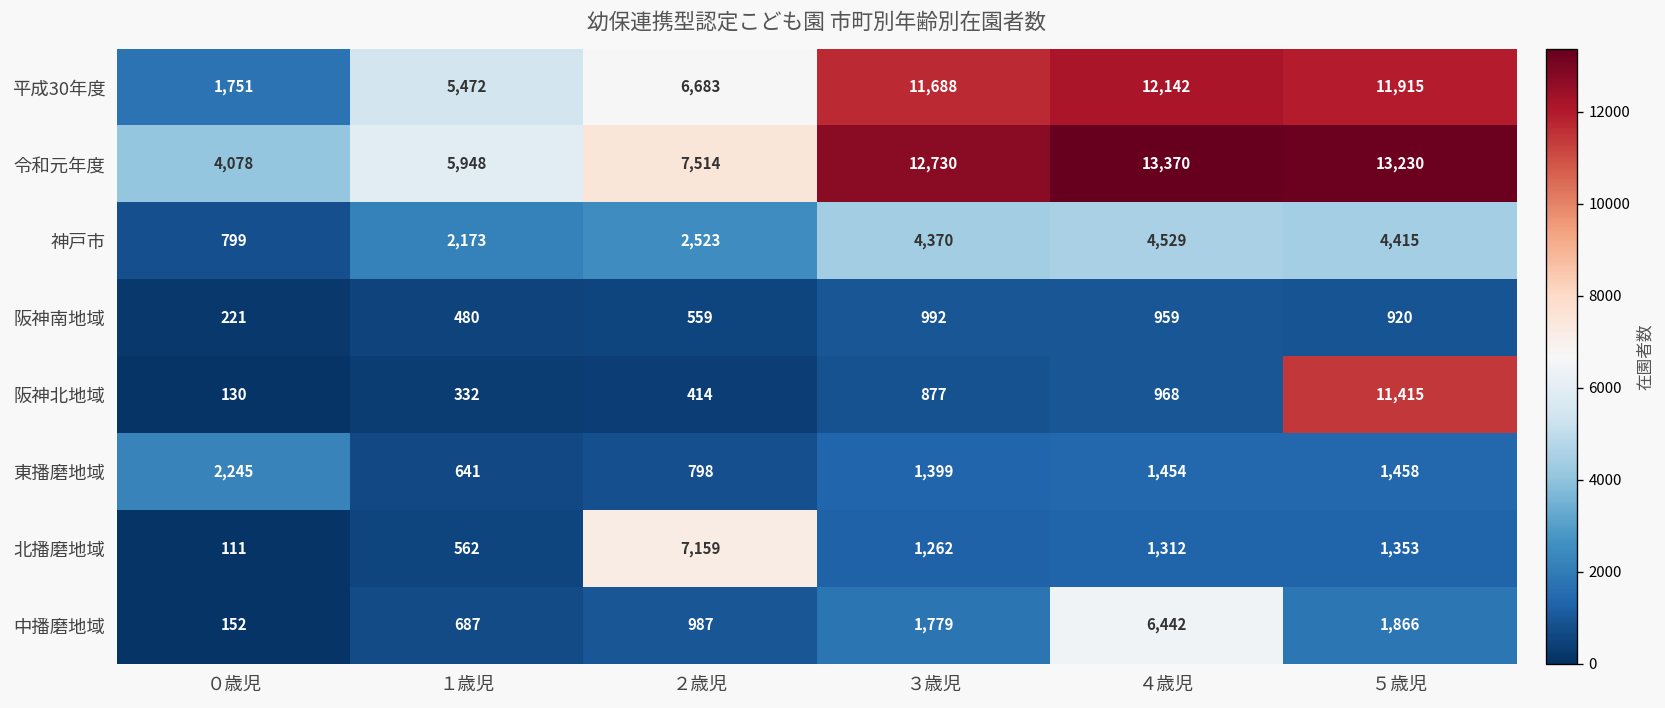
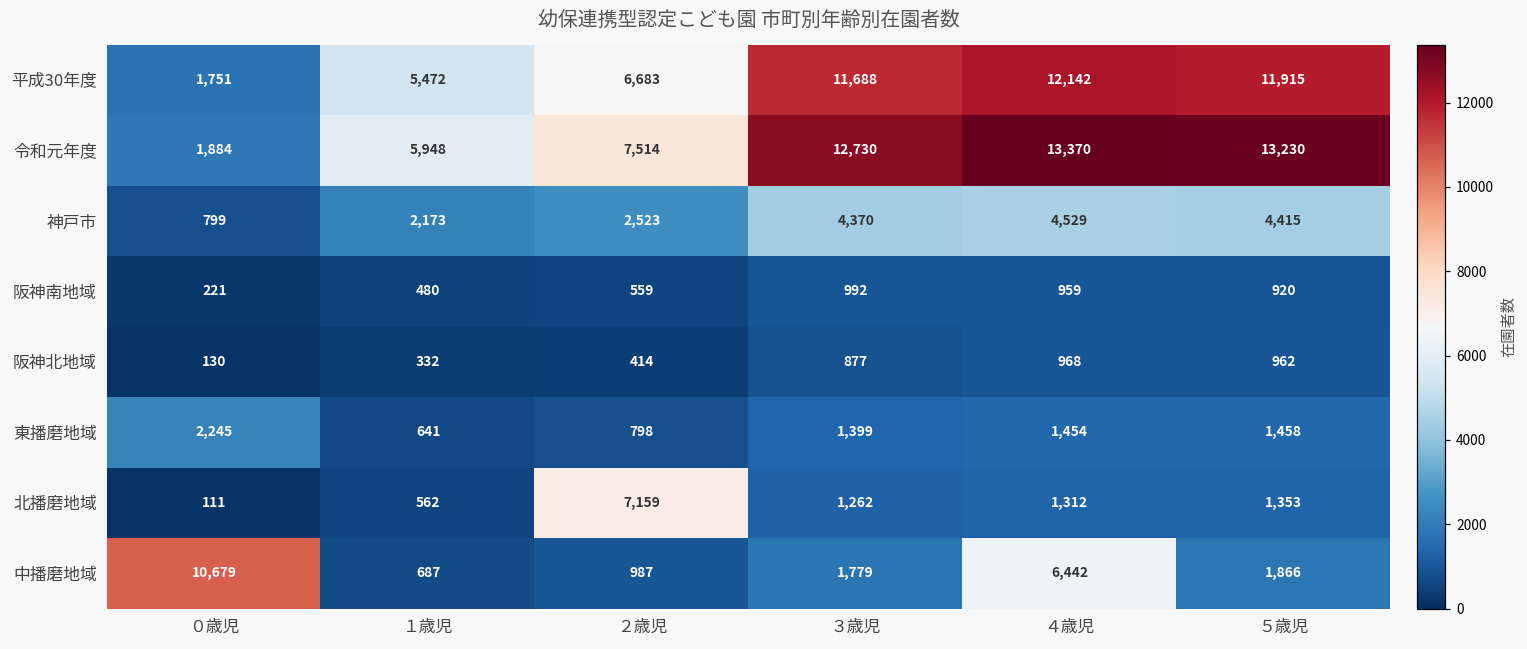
  {
    "平成30年度": {
      "０歳児": "1,751",
      "１歳児": "5,472",
      "２歳児": "6,683",
      "３歳児": "11,688",
      "４歳児": "12,142",
      "５歳児": "11,915"
    },
    "令和元年度": {
-     "０歳児": "4,078",
+     "０歳児": "1,884",
      "１歳児": "5,948",
      "２歳児": "7,514",
      "３歳児": "12,730",
      "４歳児": "13,370",
      "５歳児": "13,230"
    },
    "神戸市": {
      "０歳児": "799",
      "１歳児": "2,173",
      "２歳児": "2,523",
      "３歳児": "4,370",
      "４歳児": "4,529",
      "５歳児": "4,415"
    },
    "阪神南地域": {
      "０歳児": "221",
      "１歳児": "480",
      "２歳児": "559",
      "３歳児": "992",
      "４歳児": "959",
      "５歳児": "920"
    },
    "阪神北地域": {
      "０歳児": "130",
      "１歳児": "332",
      "２歳児": "414",
      "３歳児": "877",
      "４歳児": "968",
-     "５歳児": "11,415"
+     "５歳児": "962"
    },
    "東播磨地域": {
      "０歳児": "2,245",
      "１歳児": "641",
      "２歳児": "798",
      "３歳児": "1,399",
      "４歳児": "1,454",
      "５歳児": "1,458"
    },
    "北播磨地域": {
      "０歳児": "111",
      "１歳児": "562",
      "２歳児": "7,159",
      "３歳児": "1,262",
      "４歳児": "1,312",
      "５歳児": "1,353"
    },
    "中播磨地域": {
-     "０歳児": "152",
+     "０歳児": "10,679",
      "１歳児": "687",
      "２歳児": "987",
      "３歳児": "1,779",
      "４歳児": "6,442",
      "５歳児": "1,866"
    }
  }
